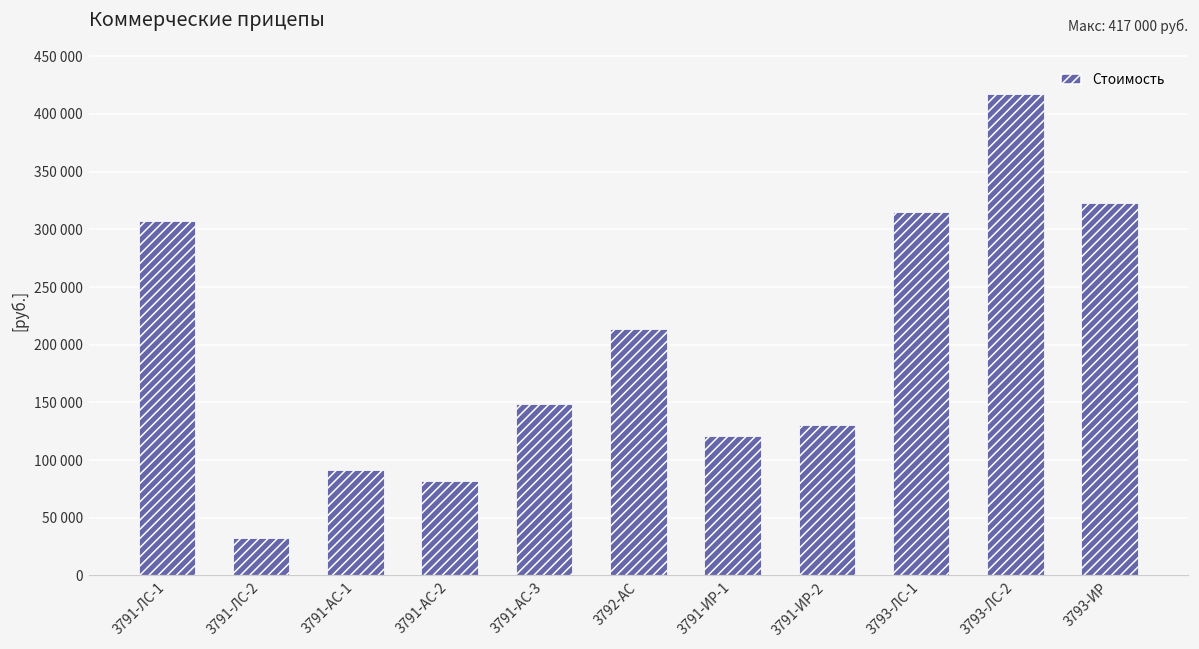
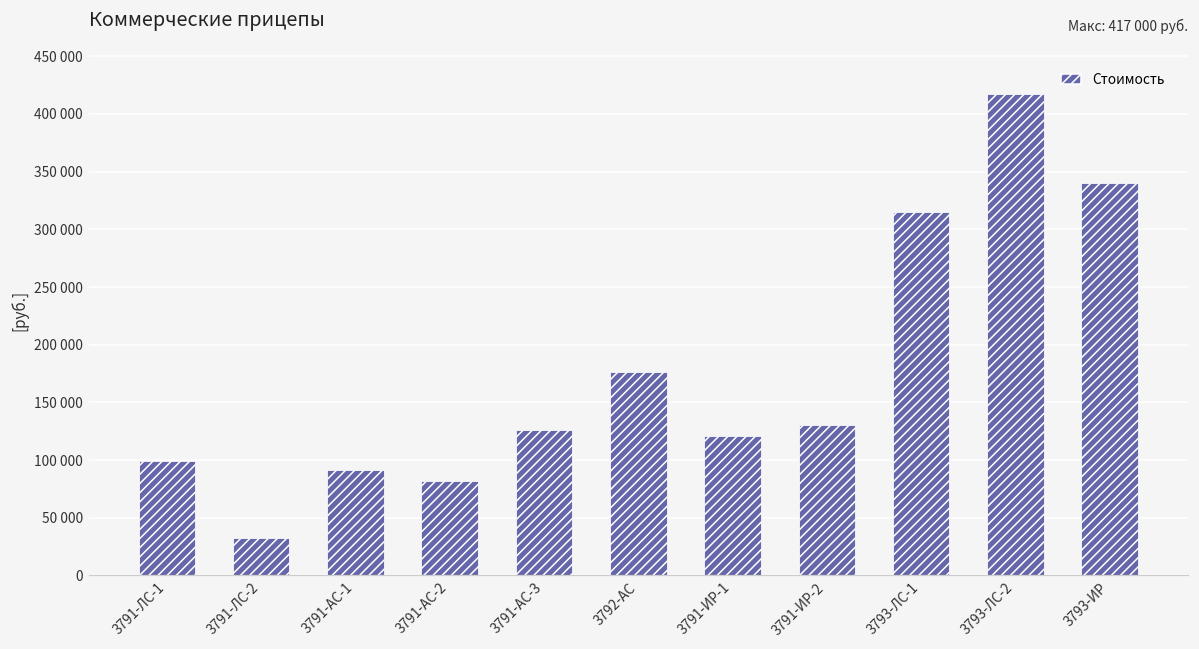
  {
-   "3791-ЛС-1": 307000,
+   "3791-ЛС-1": 99000,
    "3791-ЛС-2": 32000,
    "3791-АС-1": 91000,
    "3791-АС-2": 82000,
-   "3791-АС-3": 149000,
-   "3792-АС": 214000,
+   "3791-АС-3": 126000,
+   "3792-АС": 176000,
    "3791-ИР-1": 121000,
    "3791-ИР-2": 130000,
    "3793-ЛС-1": 315000,
    "3793-ЛС-2": 417000,
-   "3793-ИР": 323000
+   "3793-ИР": 340000
  }
